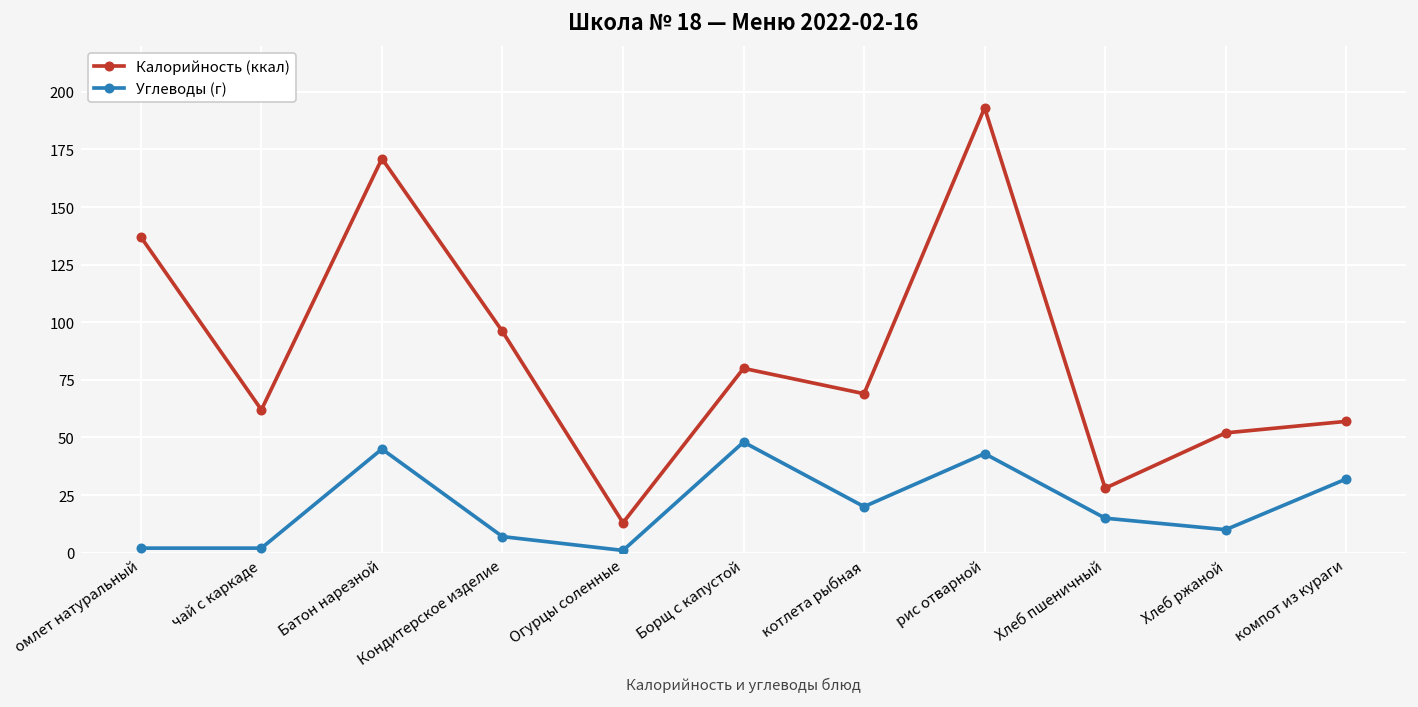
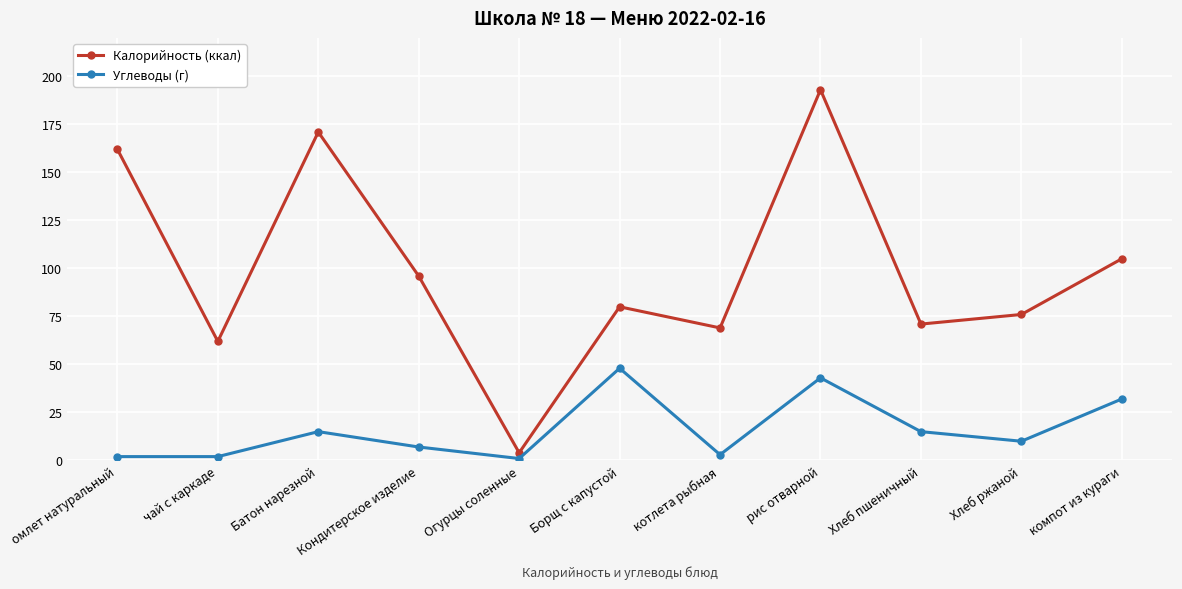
  {
    "Калорийность (ккал)": {
-     "омлет натуральный": 137,
+     "омлет натуральный": 162,
      "чай с каркаде": 62,
      "Батон нарезной": 171,
      "Кондитерское изделие": 96,
-     "Огурцы соленные": 13,
+     "Огурцы соленные": 4,
      "Борщ с капустой": 80,
      "котлета рыбная": 69,
      "рис отварной": 193,
-     "Хлеб пшеничный": 28,
-     "Хлеб ржаной": 52,
-     "компот из кураги": 57
+     "Хлеб пшеничный": 71,
+     "Хлеб ржаной": 76,
+     "компот из кураги": 105
    },
    "Углеводы (г)": {
      "омлет натуральный": 2,
      "чай с каркаде": 2,
-     "Батон нарезной": 45,
+     "Батон нарезной": 15,
      "Кондитерское изделие": 7,
      "Огурцы соленные": 1,
      "Борщ с капустой": 48,
-     "котлета рыбная": 20,
+     "котлета рыбная": 3,
      "рис отварной": 43,
      "Хлеб пшеничный": 15,
      "Хлеб ржаной": 10,
      "компот из кураги": 32
    }
  }
